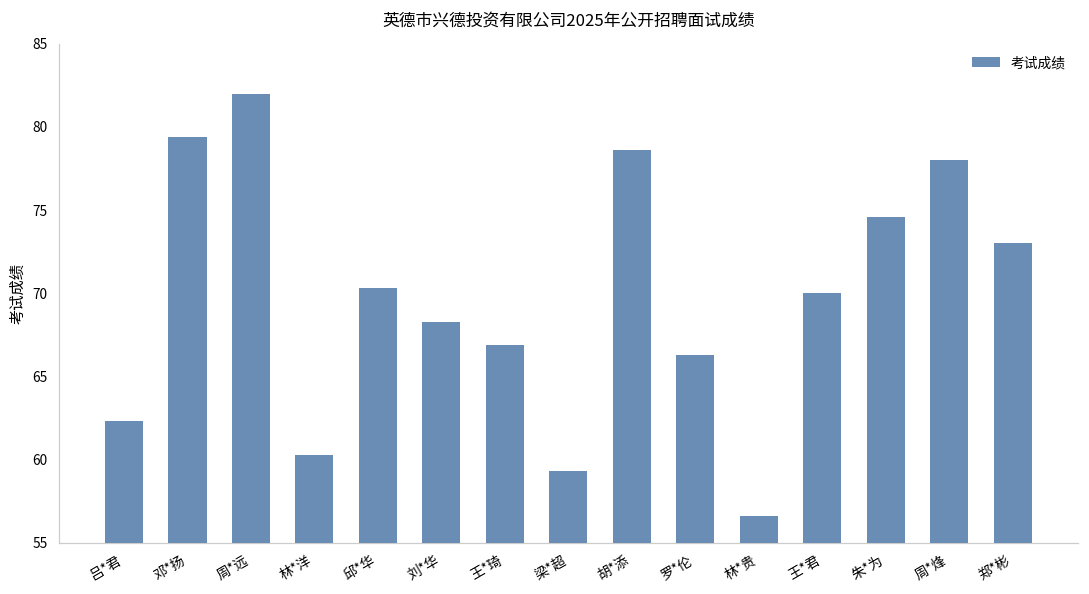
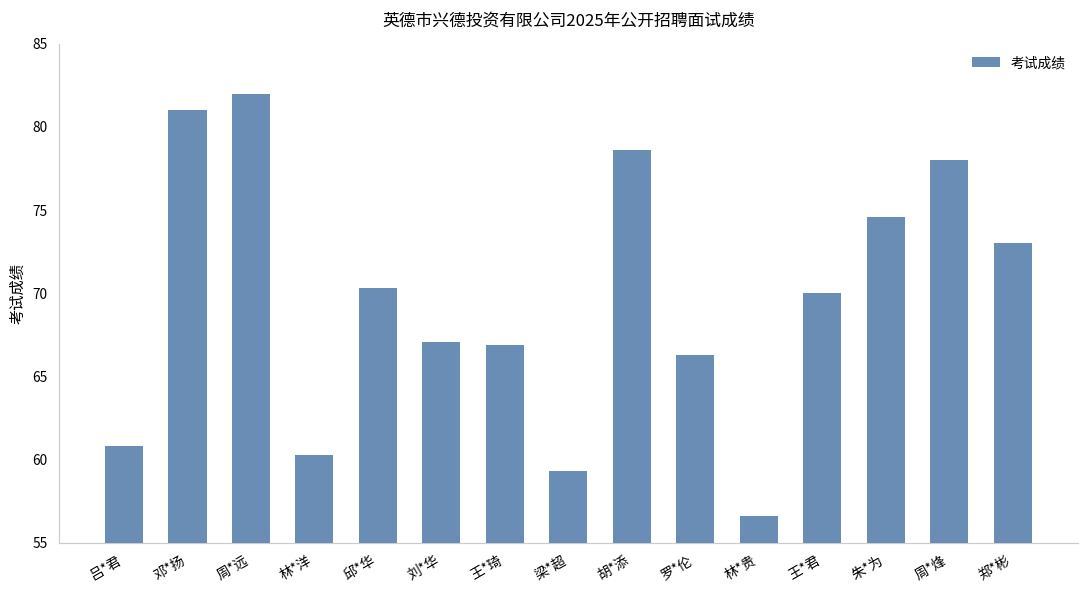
  {
-   "吕*君": 62.3,
-   "邓*扬": 79.4,
+   "吕*君": 60.8,
+   "邓*扬": 81.0,
    "周*远": 82.0,
    "林*洋": 60.3,
    "邱*华": 70.3,
-   "刘*华": 68.3,
+   "刘*华": 67.1,
    "王*琦": 66.9,
    "梁*超": 59.3,
    "胡*添": 78.6,
    "罗*伦": 66.3,
    "林*贵": 56.6,
    "王*君": 70.0,
    "朱*为": 74.6,
    "周*烽": 78.0,
    "郑*彬": 73.0
  }
